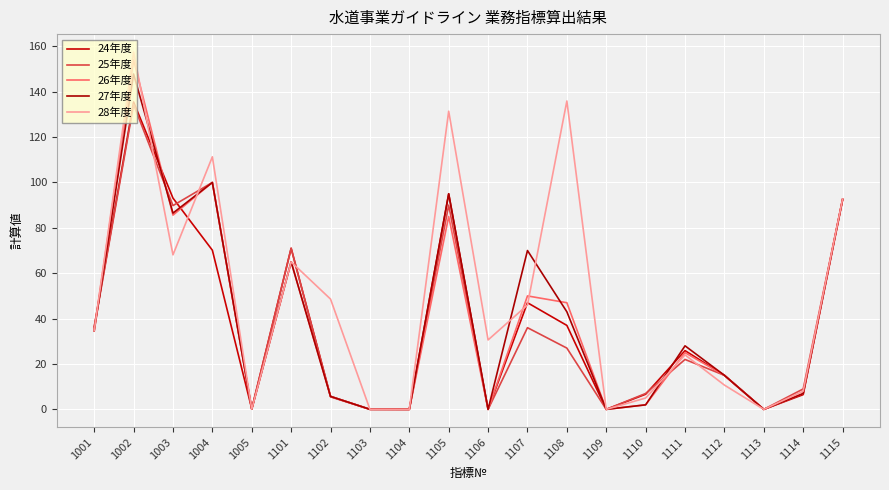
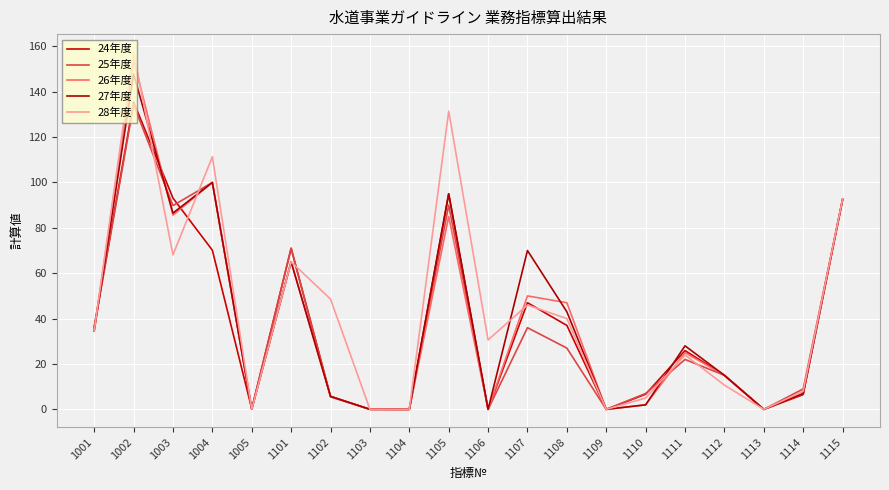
  {
    "28年度": {
      "1003": 68,
      "1004": 111,
      "1102": 49,
      "1105": 131,
      "1106": 31,
-     "1108": 136,
+     "1108": 40,
      "1110": 5,
      "1112": 11
    }
  }
